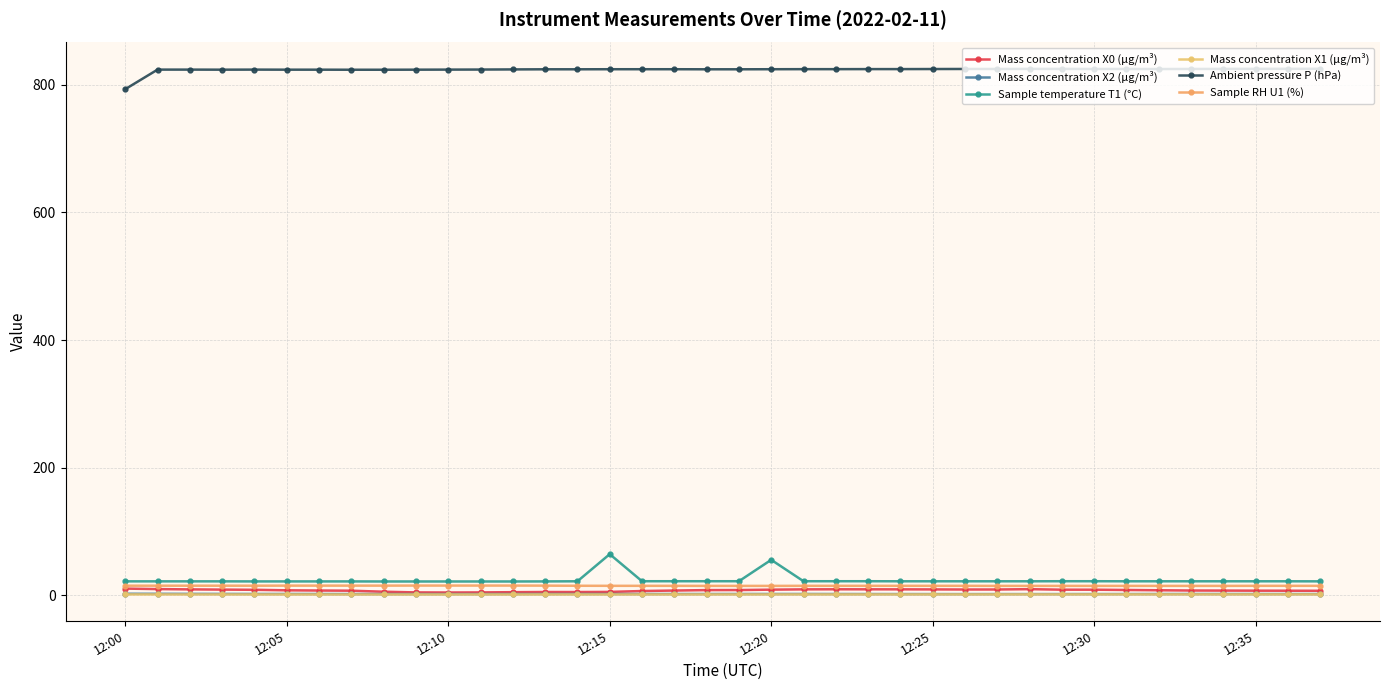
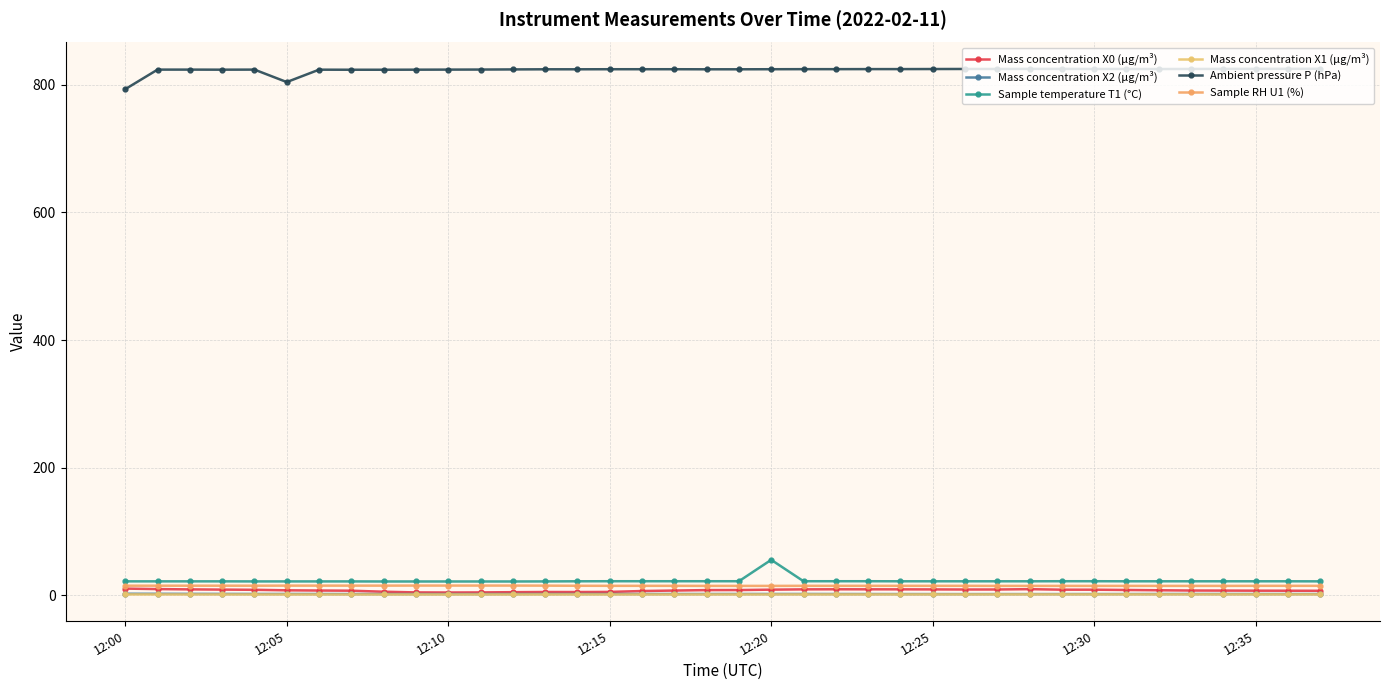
  {
    "Mass concentration X0 (μg/m³)": {
      "12:00": 10,
      "12:05": 10,
      "12:20": 10,
      "12:25": 10,
      "12:30": 10,
      "12:35": 10
    },
    "Sample temperature T1 (°C)": {
      "12:00": 20,
      "12:05": 20,
      "12:10": 20,
-     "12:15": 60,
+     "12:15": 20,
      "12:20": 60,
      "12:25": 20,
      "12:30": 20,
      "12:35": 20
    },
    "Ambient pressure P (hPa)": {
      "12:00": 790,
-     "12:05": 820,
+     "12:05": 800,
      "12:10": 820,
      "12:15": 820,
      "12:20": 820,
      "12:25": 820
    }
  }
